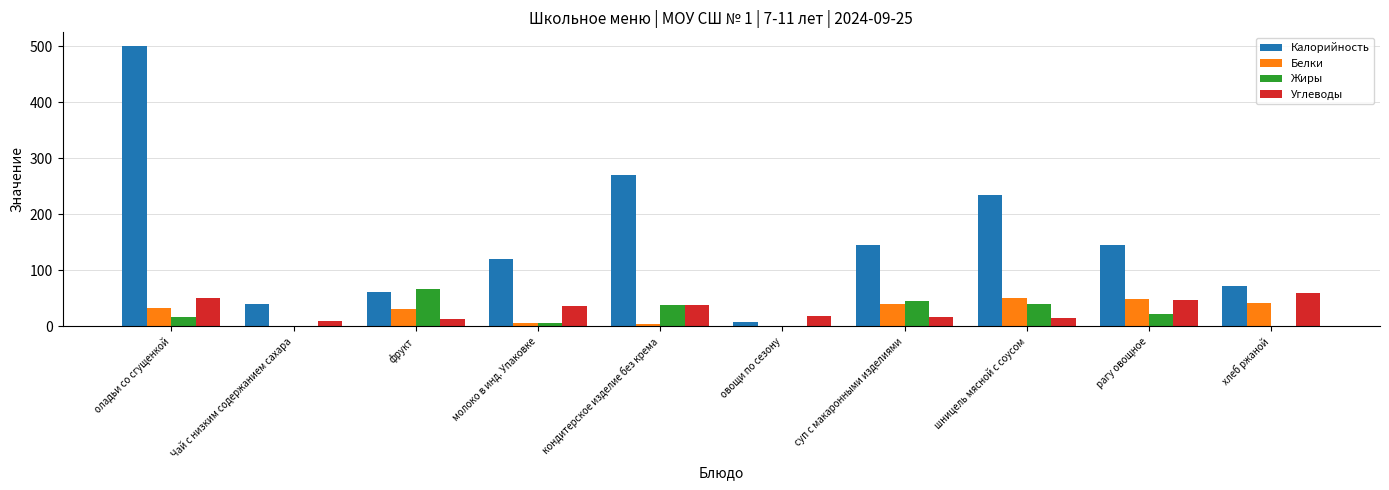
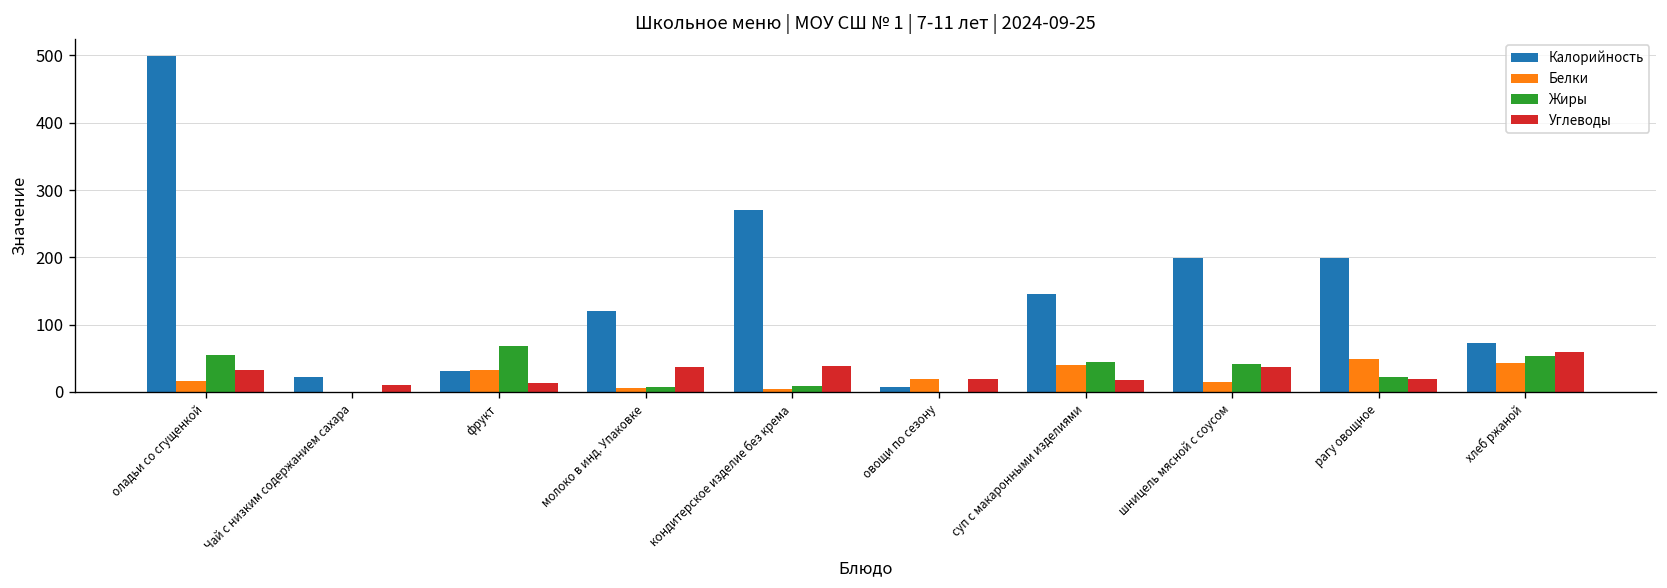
  {
    "Калорийность": {
      "оладьи со сгущенкой": 500,
-     "Чай с низким содержанием сахара": 40,
-     "фрукт": 60,
+     "Чай с низким содержанием сахара": 20,
+     "фрукт": 30,
      "молоко в инд. Упаковке": 120,
      "кондитерское изделие без крема": 270,
      "овощи по сезону": 10,
      "суп с макаронными изделиями": 150,
-     "шницель мясной с соусом": 230,
-     "рагу овощное": 150,
+     "шницель мясной с соусом": 200,
+     "рагу овощное": 200,
      "хлеб ржаной": 70
    },
    "Белки": {
-     "оладьи со сгущенкой": 30,
+     "оладьи со сгущенкой": 20,
      "фрукт": 30,
      "молоко в инд. Упаковке": 10,
      "кондитерское изделие без крема": 0,
-     "овощи по сезону": 0,
+     "овощи по сезону": 20,
      "суп с макаронными изделиями": 40,
-     "шницель мясной с соусом": 50,
+     "шницель мясной с соусом": 10,
      "рагу овощное": 50,
      "хлеб ржаной": 40
    },
    "Жиры": {
-     "оладьи со сгущенкой": 20,
+     "оладьи со сгущенкой": 50,
      "фрукт": 70,
      "молоко в инд. Упаковке": 10,
-     "кондитерское изделие без крема": 40,
+     "кондитерское изделие без крема": 10,
      "овощи по сезону": 0,
      "суп с макаронными изделиями": 40,
      "шницель мясной с соусом": 40,
      "рагу овощное": 20,
-     "хлеб ржаной": 0
+     "хлеб ржаной": 50
    },
    "Углеводы": {
-     "оладьи со сгущенкой": 50,
+     "оладьи со сгущенкой": 30,
      "Чай с низким содержанием сахара": 10,
      "фрукт": 10,
      "молоко в инд. Упаковке": 40,
      "кондитерское изделие без крема": 40,
      "овощи по сезону": 20,
      "суп с макаронными изделиями": 20,
-     "шницель мясной с соусом": 20,
-     "рагу овощное": 50,
+     "шницель мясной с соусом": 40,
+     "рагу овощное": 20,
      "хлеб ржаной": 60
    }
  }
